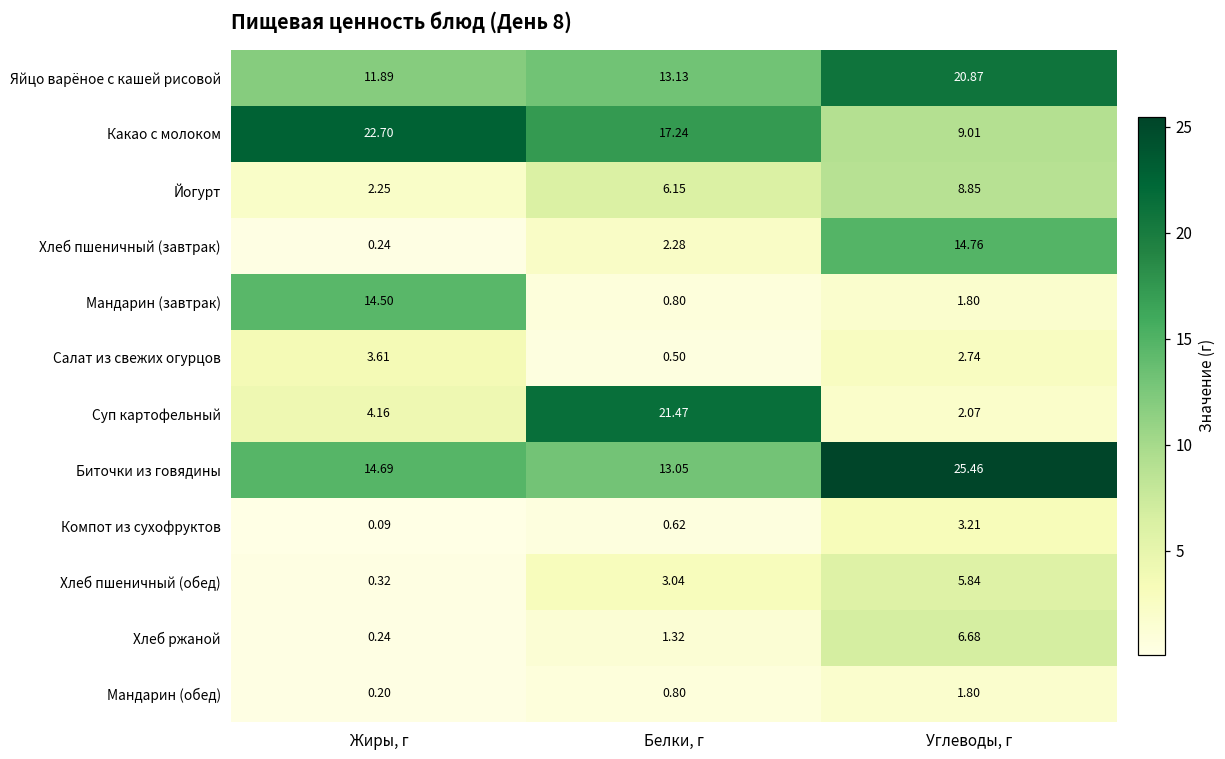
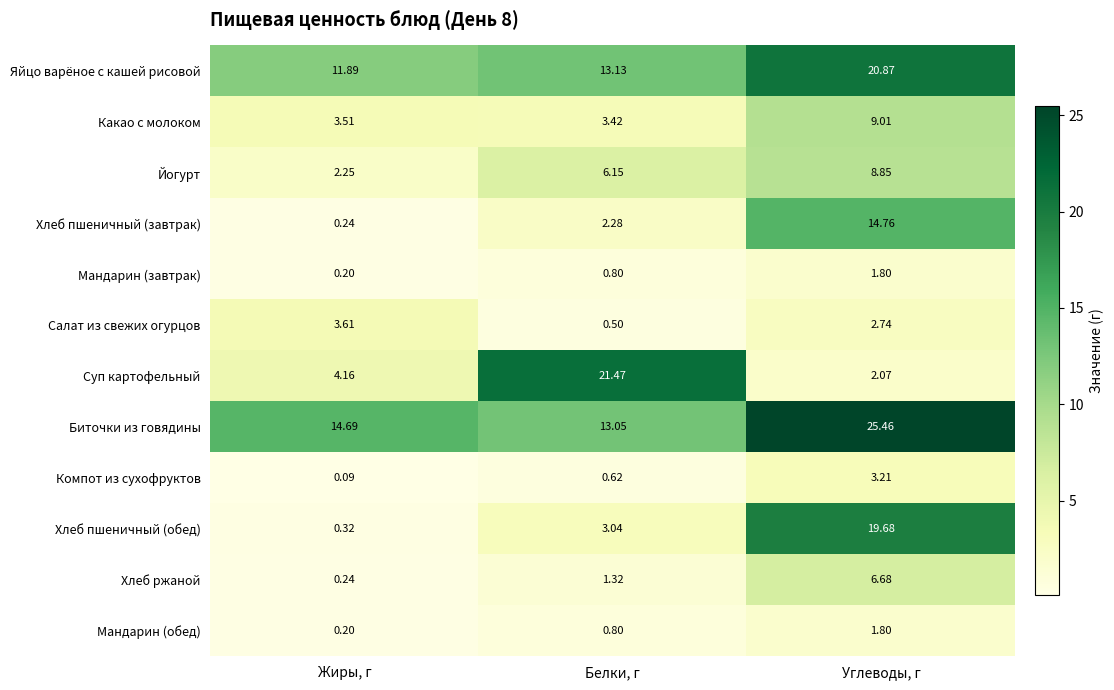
  {
    "Яйцо варёное с кашей рисовой": {
      "Жиры, г": 11.89,
      "Белки, г": 13.13,
      "Углеводы, г": 20.87
    },
    "Какао с молоком": {
-     "Жиры, г": 22.70,
-     "Белки, г": 17.24,
+     "Жиры, г": 3.51,
+     "Белки, г": 3.42,
      "Углеводы, г": 9.01
    },
    "Йогурт": {
      "Жиры, г": 2.25,
      "Белки, г": 6.15,
      "Углеводы, г": 8.85
    },
    "Хлеб пшеничный (завтрак)": {
      "Жиры, г": 0.24,
      "Белки, г": 2.28,
      "Углеводы, г": 14.76
    },
    "Мандарин (завтрак)": {
-     "Жиры, г": 14.50,
+     "Жиры, г": 0.20,
      "Белки, г": 0.80,
      "Углеводы, г": 1.80
    },
    "Салат из свежих огурцов": {
      "Жиры, г": 3.61,
      "Белки, г": 0.50,
      "Углеводы, г": 2.74
    },
    "Суп картофельный": {
      "Жиры, г": 4.16,
      "Белки, г": 21.47,
      "Углеводы, г": 2.07
    },
    "Биточки из говядины": {
      "Жиры, г": 14.69,
      "Белки, г": 13.05,
      "Углеводы, г": 25.46
    },
    "Компот из сухофруктов": {
      "Жиры, г": 0.09,
      "Белки, г": 0.62,
      "Углеводы, г": 3.21
    },
    "Хлеб пшеничный (обед)": {
      "Жиры, г": 0.32,
      "Белки, г": 3.04,
-     "Углеводы, г": 5.84
+     "Углеводы, г": 19.68
    },
    "Хлеб ржаной": {
      "Жиры, г": 0.24,
      "Белки, г": 1.32,
      "Углеводы, г": 6.68
    },
    "Мандарин (обед)": {
      "Жиры, г": 0.20,
      "Белки, г": 0.80,
      "Углеводы, г": 1.80
    }
  }
